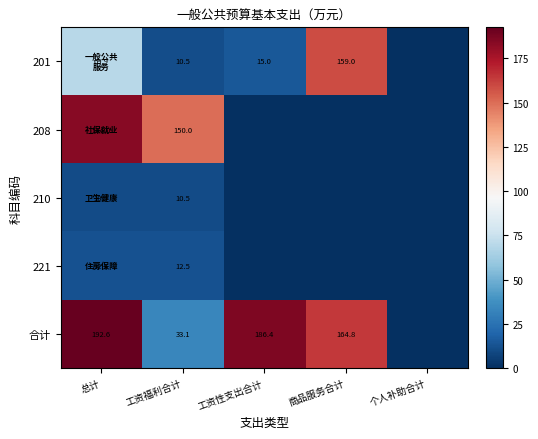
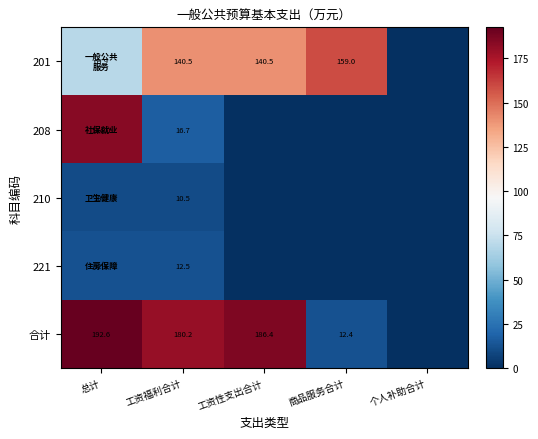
  {
    "201": {
-     "工资福利合计": 10.5,
-     "工资性支出合计": 15.0,
+     "工资福利合计": 140.5,
+     "工资性支出合计": 140.5,
      "商品服务合计": 159.0
    },
    "208": {
-     "工资福利合计": 150.0
+     "工资福利合计": 16.7
    },
    "210": {
      "工资福利合计": 10.5
    },
    "221": {
      "工资福利合计": 12.5
    },
    "合计": {
      "总计": 192.6,
-     "工资福利合计": 33.1,
+     "工资福利合计": 180.2,
      "工资性支出合计": 186.4,
-     "商品服务合计": 164.8
+     "商品服务合计": 12.4
    }
  }
